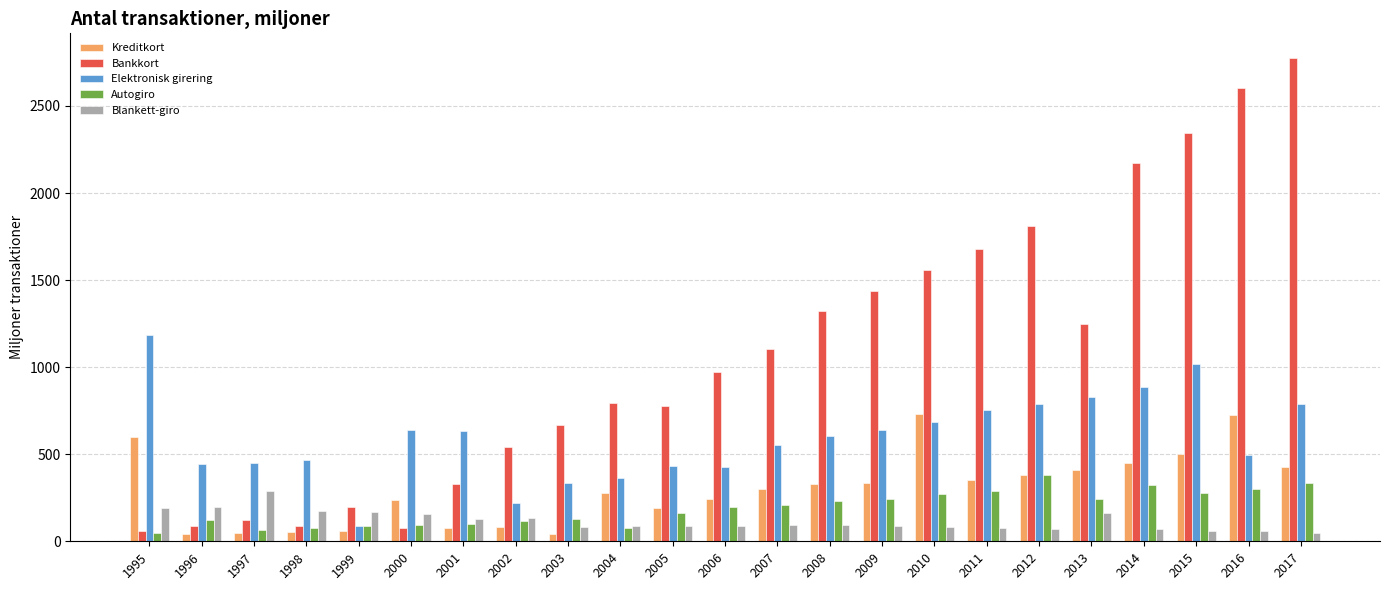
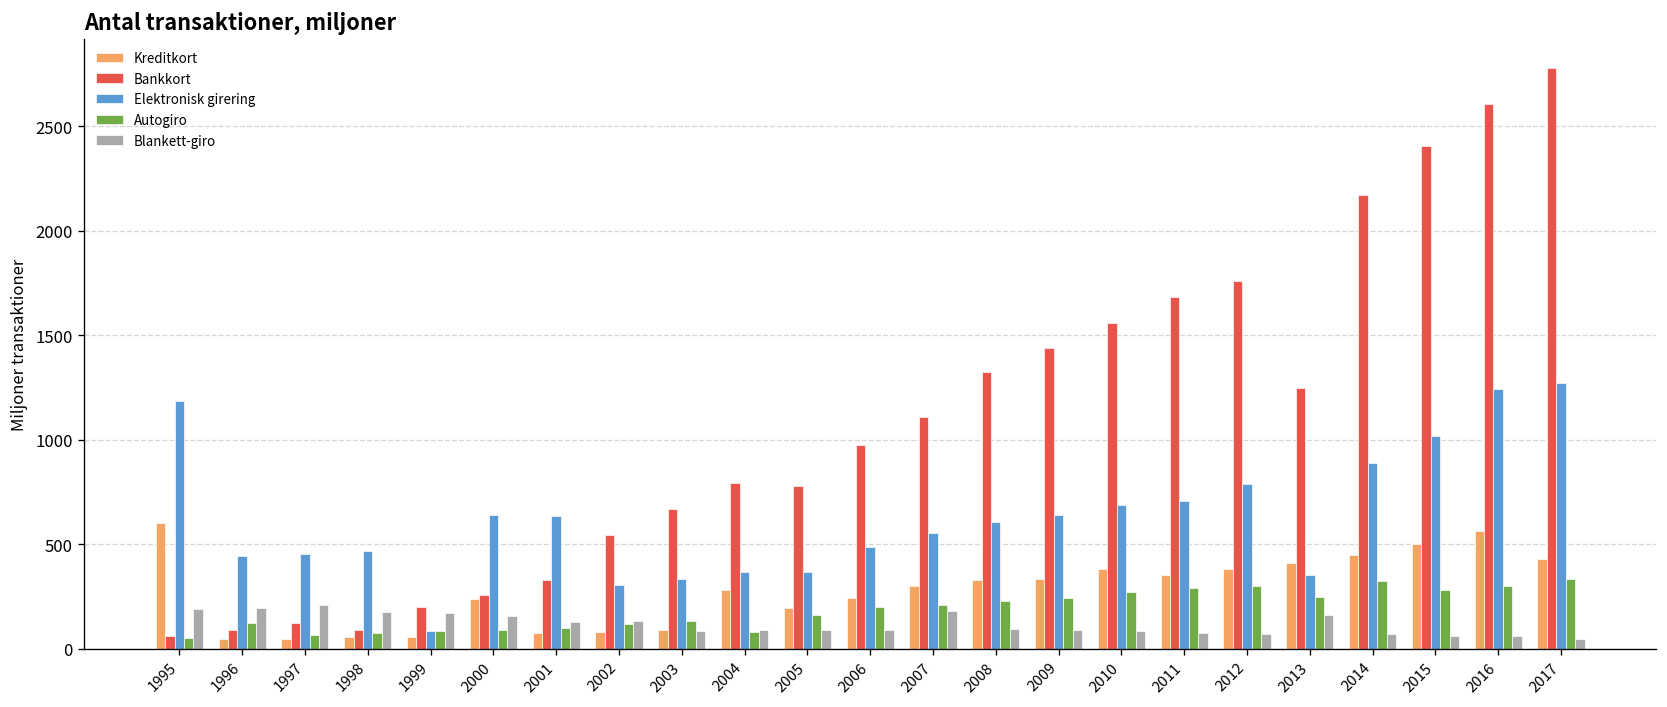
  {
    "Kreditkort": {
      "1995": 600,
      "1996": 40,
      "1997": 50,
      "1998": 50,
      "1999": 60,
      "2000": 240,
      "2001": 80,
      "2002": 80,
-     "2003": 40,
+     "2003": 90,
      "2004": 280,
      "2005": 190,
      "2006": 240,
      "2007": 300,
      "2008": 330,
      "2009": 340,
-     "2010": 730,
+     "2010": 380,
      "2011": 350,
      "2012": 380,
      "2013": 410,
      "2014": 450,
      "2015": 500,
-     "2016": 730,
+     "2016": 560,
      "2017": 430
    },
    "Bankkort": {
      "1995": 60,
      "1996": 90,
      "1997": 120,
      "1998": 90,
      "1999": 200,
-     "2000": 80,
+     "2000": 260,
      "2001": 330,
      "2002": 540,
      "2003": 670,
      "2004": 790,
      "2005": 780,
      "2006": 970,
      "2007": 1110,
      "2008": 1320,
      "2009": 1440,
      "2010": 1560,
      "2011": 1680,
-     "2012": 1810,
+     "2012": 1760,
      "2013": 1250,
      "2014": 2170,
-     "2015": 2340,
+     "2015": 2400,
      "2016": 2600,
      "2017": 2780
    },
    "Elektronisk girering": {
      "1995": 1190,
      "1996": 440,
      "1997": 450,
      "1998": 470,
      "1999": 90,
      "2000": 640,
      "2001": 640,
-     "2002": 220,
+     "2002": 300,
      "2003": 340,
      "2004": 370,
-     "2005": 430,
-     "2006": 430,
+     "2005": 370,
+     "2006": 480,
      "2007": 560,
      "2008": 610,
      "2009": 640,
      "2010": 690,
-     "2011": 760,
+     "2011": 710,
      "2012": 790,
-     "2013": 830,
+     "2013": 350,
      "2014": 890,
      "2015": 1020,
-     "2016": 500,
-     "2017": 790
+     "2016": 1240,
+     "2017": 1270
    },
    "Autogiro": {
      "1995": 50,
      "1996": 120,
      "1997": 70,
      "1998": 70,
      "1999": 90,
      "2000": 90,
      "2001": 100,
      "2002": 120,
      "2003": 130,
      "2004": 80,
      "2005": 160,
      "2006": 200,
      "2007": 210,
      "2008": 230,
      "2009": 240,
      "2010": 270,
      "2011": 290,
-     "2012": 380,
+     "2012": 300,
      "2013": 250,
      "2014": 320,
      "2015": 280,
      "2016": 300,
      "2017": 330
    },
    "Blankett-giro": {
      "1995": 190,
      "1996": 200,
-     "1997": 290,
+     "1997": 210,
      "1998": 180,
      "1999": 170,
      "2000": 150,
      "2001": 130,
      "2002": 130,
      "2003": 80,
      "2004": 90,
      "2005": 90,
      "2006": 90,
-     "2007": 100,
+     "2007": 180,
      "2008": 90,
      "2009": 90,
      "2010": 80,
      "2011": 80,
      "2012": 70,
      "2013": 160,
      "2014": 70,
      "2015": 60,
      "2016": 60,
      "2017": 50
    }
  }
